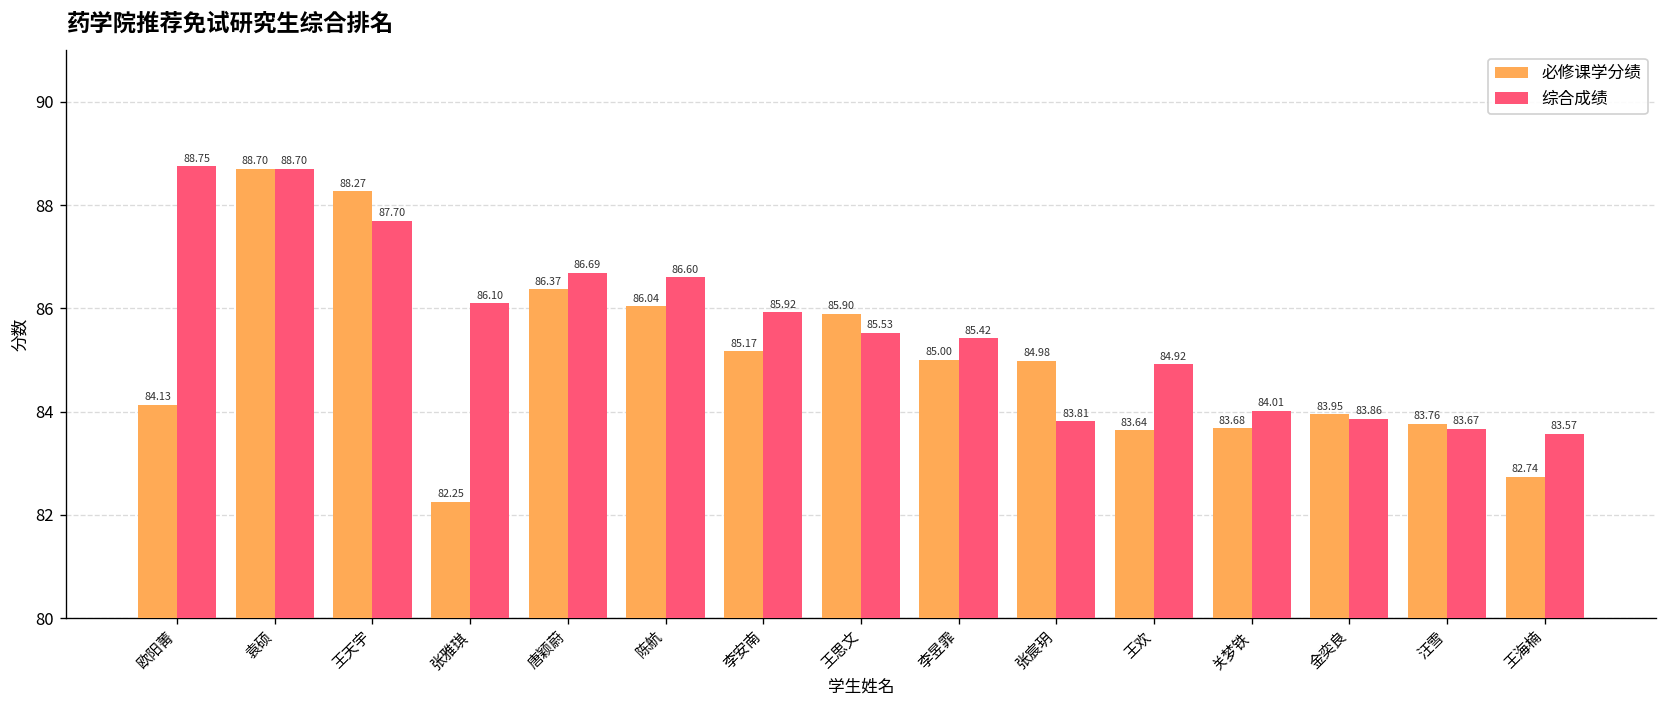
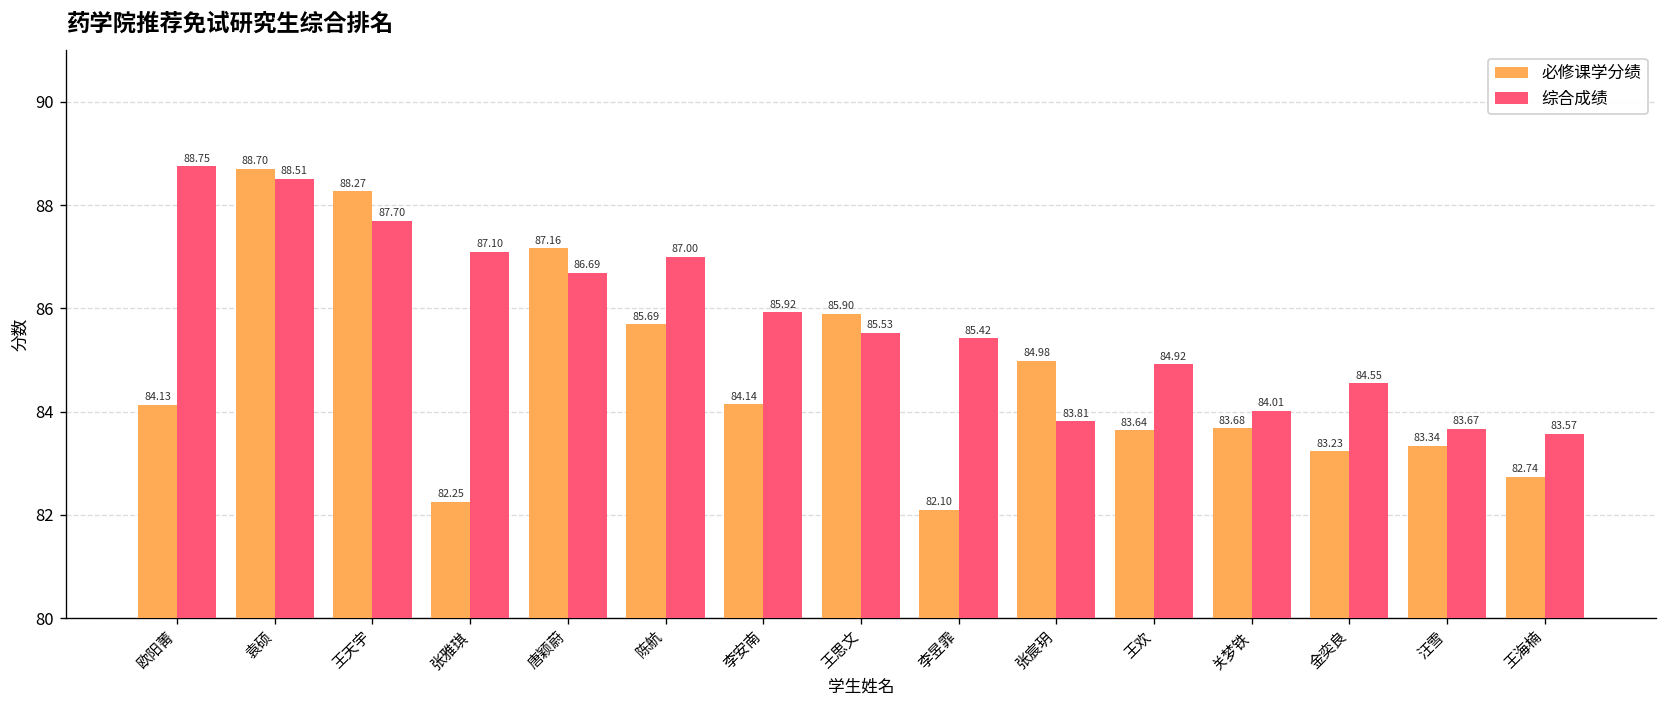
  {
    "必修课学分绩": {
      "欧阳菁": 84.13,
      "袁硕": 88.70,
      "王天宇": 88.27,
      "张雅琪": 82.25,
-     "唐颖蔚": 86.37,
-     "陈航": 86.04,
-     "李安南": 85.17,
+     "唐颖蔚": 87.16,
+     "陈航": 85.69,
+     "李安南": 84.14,
      "王思文": 85.90,
-     "李昱霏": 85.00,
+     "李昱霏": 82.10,
      "张宸玥": 84.98,
      "王欢": 83.64,
      "关梦铁": 83.68,
-     "金奕良": 83.95,
-     "汪雪": 83.76,
+     "金奕良": 83.23,
+     "汪雪": 83.34,
      "王海楠": 82.74
    },
    "综合成绩": {
      "欧阳菁": 88.75,
-     "袁硕": 88.70,
+     "袁硕": 88.51,
      "王天宇": 87.70,
-     "张雅琪": 86.10,
+     "张雅琪": 87.10,
      "唐颖蔚": 86.69,
-     "陈航": 86.60,
+     "陈航": 87.00,
      "李安南": 85.92,
      "王思文": 85.53,
      "李昱霏": 85.42,
      "张宸玥": 83.81,
      "王欢": 84.92,
      "关梦铁": 84.01,
-     "金奕良": 83.86,
+     "金奕良": 84.55,
      "汪雪": 83.67,
      "王海楠": 83.57
    }
  }
